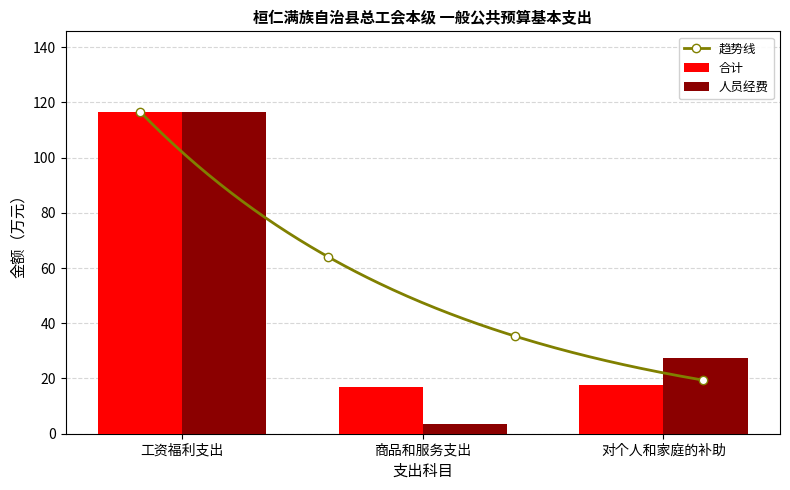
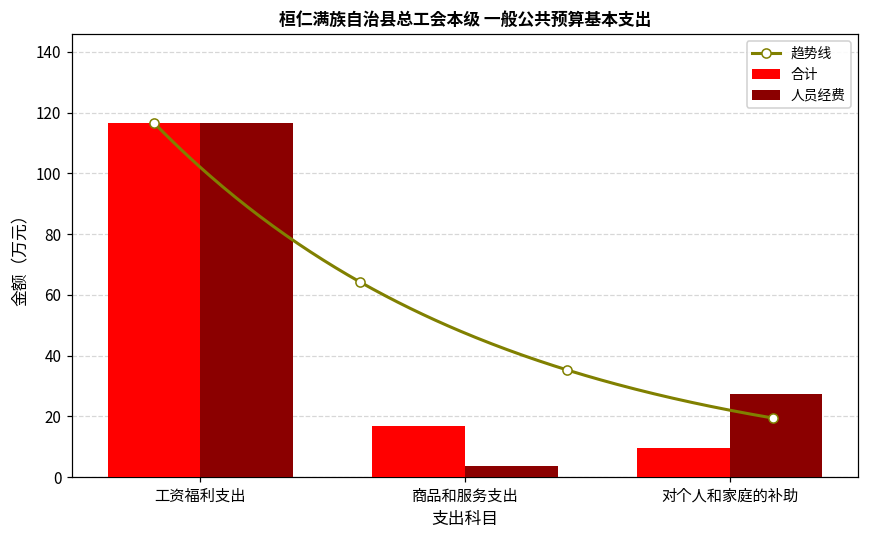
  {
    "合计": {
      "工资福利支出": 117,
      "商品和服务支出": 17,
-     "对个人和家庭的补助": 18
+     "对个人和家庭的补助": 10
    },
    "人员经费": {
      "工资福利支出": 117,
      "商品和服务支出": 4,
      "对个人和家庭的补助": 28
    }
  }
